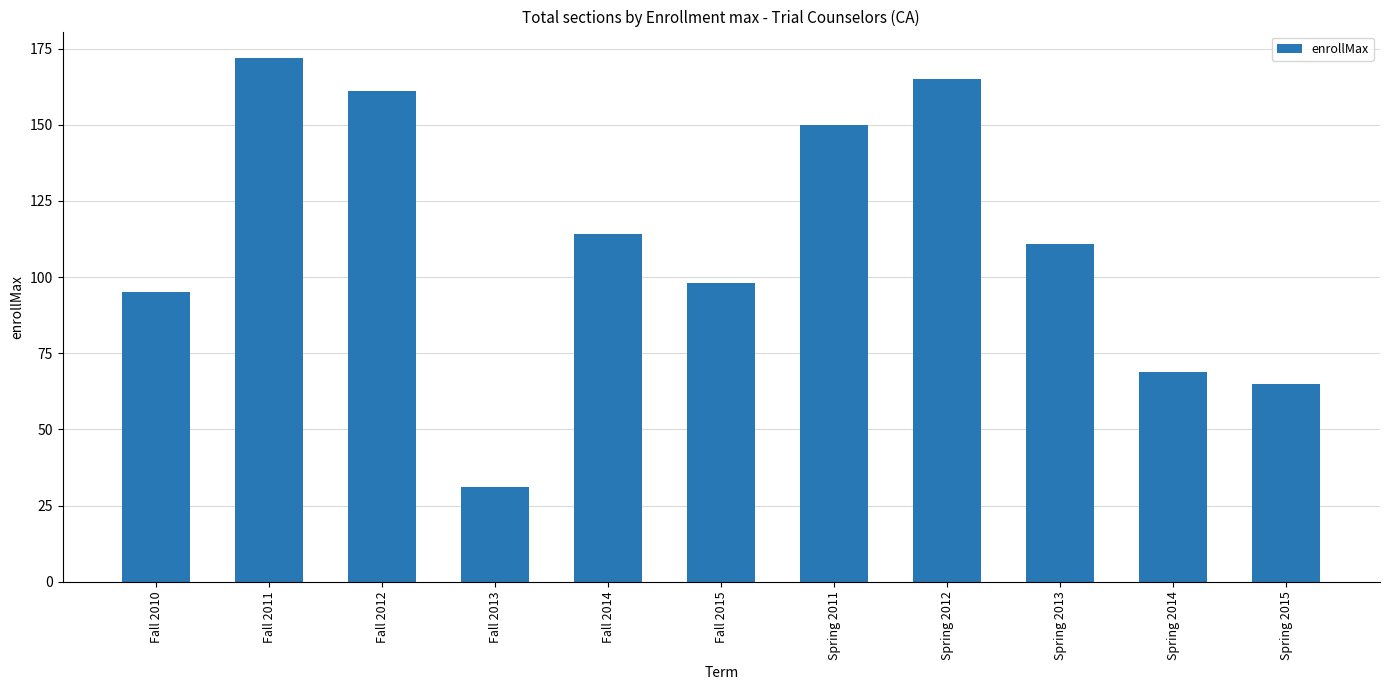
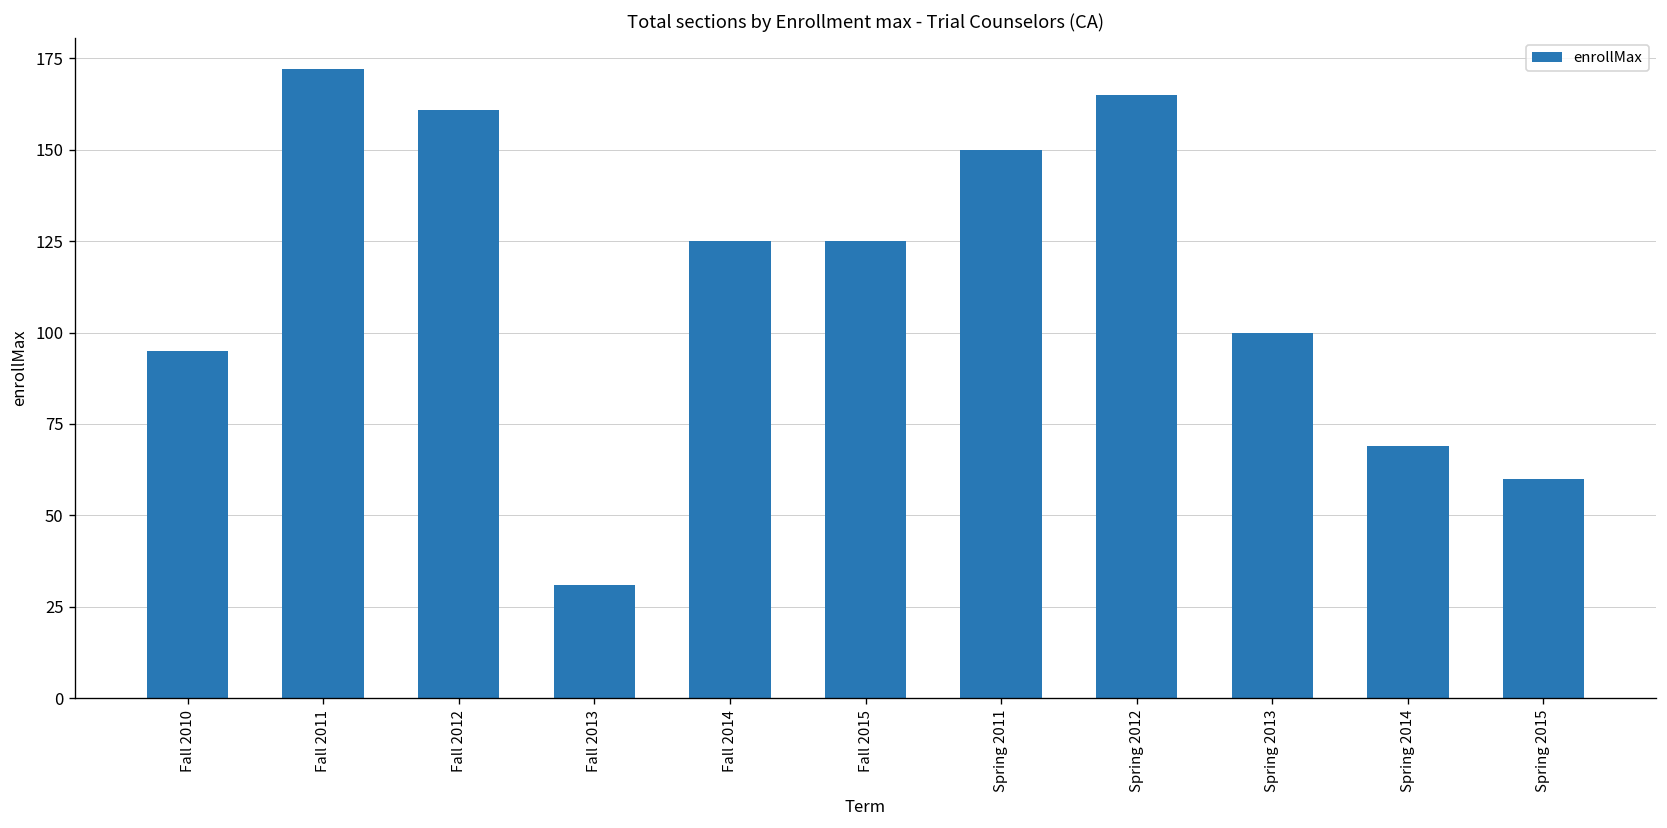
  {
    "Fall 2010": 95,
    "Fall 2011": 172,
    "Fall 2012": 161,
    "Fall 2013": 31,
-   "Fall 2014": 114,
-   "Fall 2015": 98,
+   "Fall 2014": 125,
+   "Fall 2015": 125,
    "Spring 2011": 150,
    "Spring 2012": 165,
-   "Spring 2013": 111,
+   "Spring 2013": 100,
    "Spring 2014": 69,
-   "Spring 2015": 65
+   "Spring 2015": 60
  }
